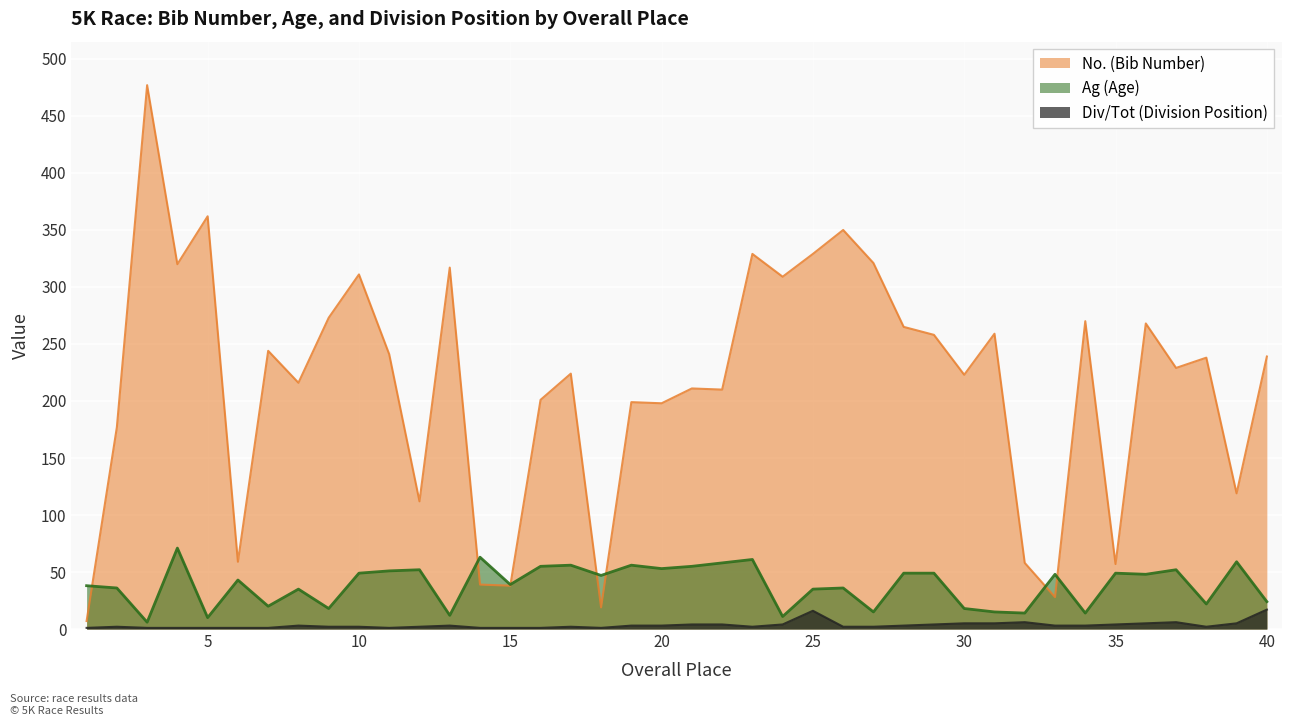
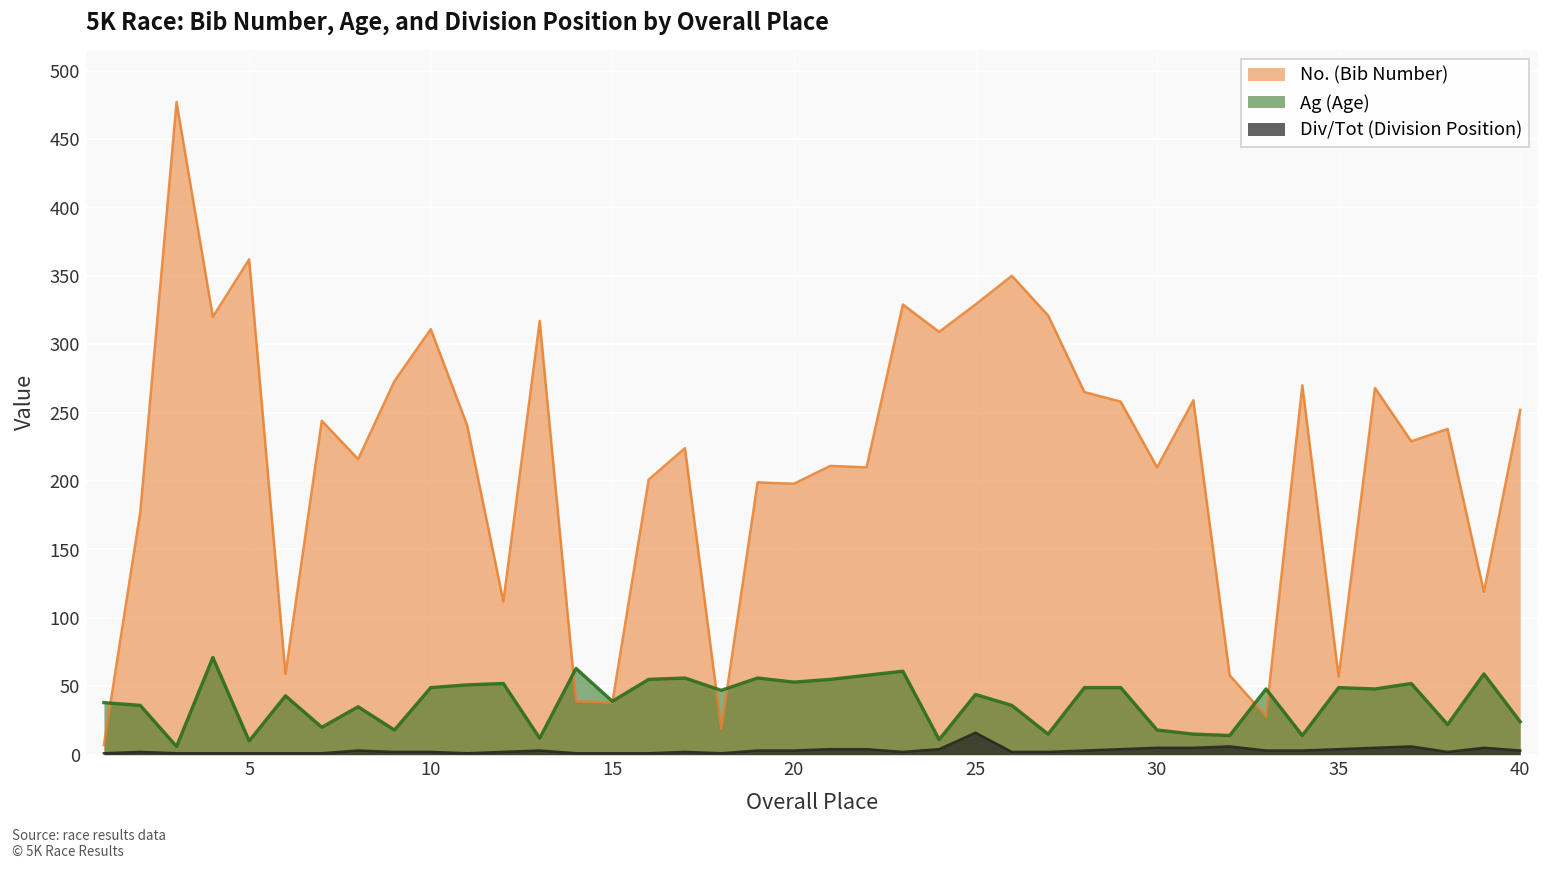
  {
    "No. (Bib Number)": {
      "5": 362,
      "10": 311,
      "20": 198,
      "25": 329,
-     "30": 223,
+     "30": 210,
      "35": 57,
-     "40": 239
+     "40": 252
    },
    "Ag (Age)": {
      "5": 10,
      "10": 49,
      "20": 53,
-     "25": 35,
+     "25": 44,
      "30": 18,
      "35": 49,
      "40": 24
    },
    "Div/Tot (Division Position)": {
      "5": 1,
      "10": 2,
      "15": 1,
      "20": 3,
      "25": 16,
      "30": 5,
      "35": 4,
-     "40": 17
+     "40": 3
    }
  }
